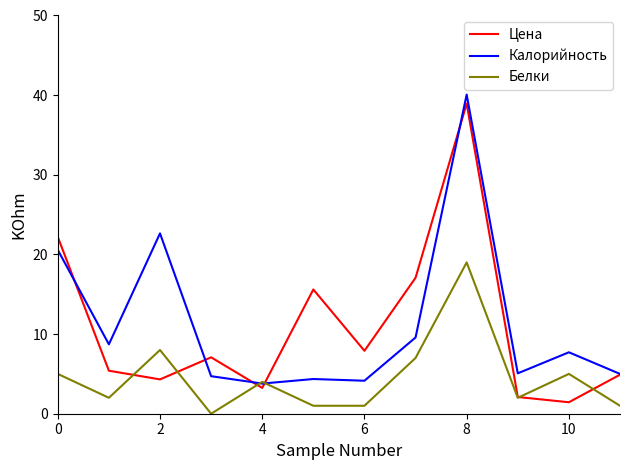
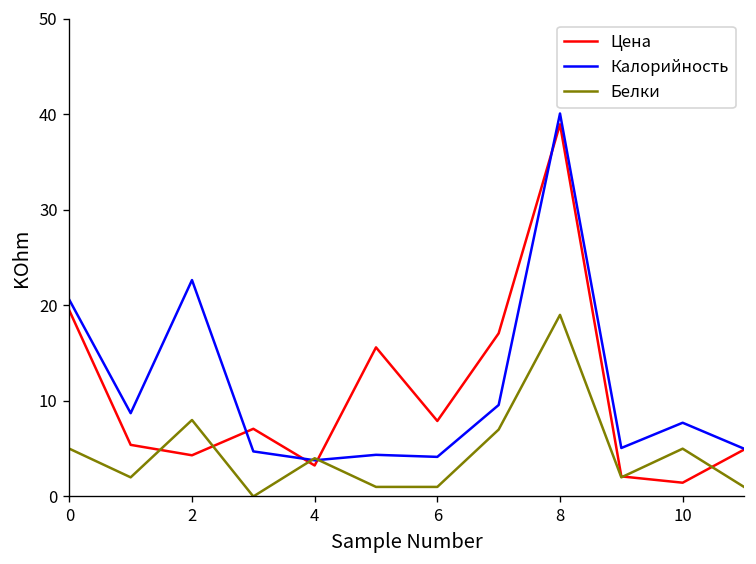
  {
    "Цена": {
-     "0": 22,
+     "0": 19,
      "2": 4,
      "4": 3,
      "6": 8,
      "8": 39,
      "10": 1
    },
    "Калорийность": {
      "0": 21,
      "2": 23,
      "6": 4,
      "8": 40,
      "10": 8
    },
    "Белки": {
      "0": 5,
      "2": 8,
      "6": 1,
      "8": 19,
      "10": 5
    }
  }
